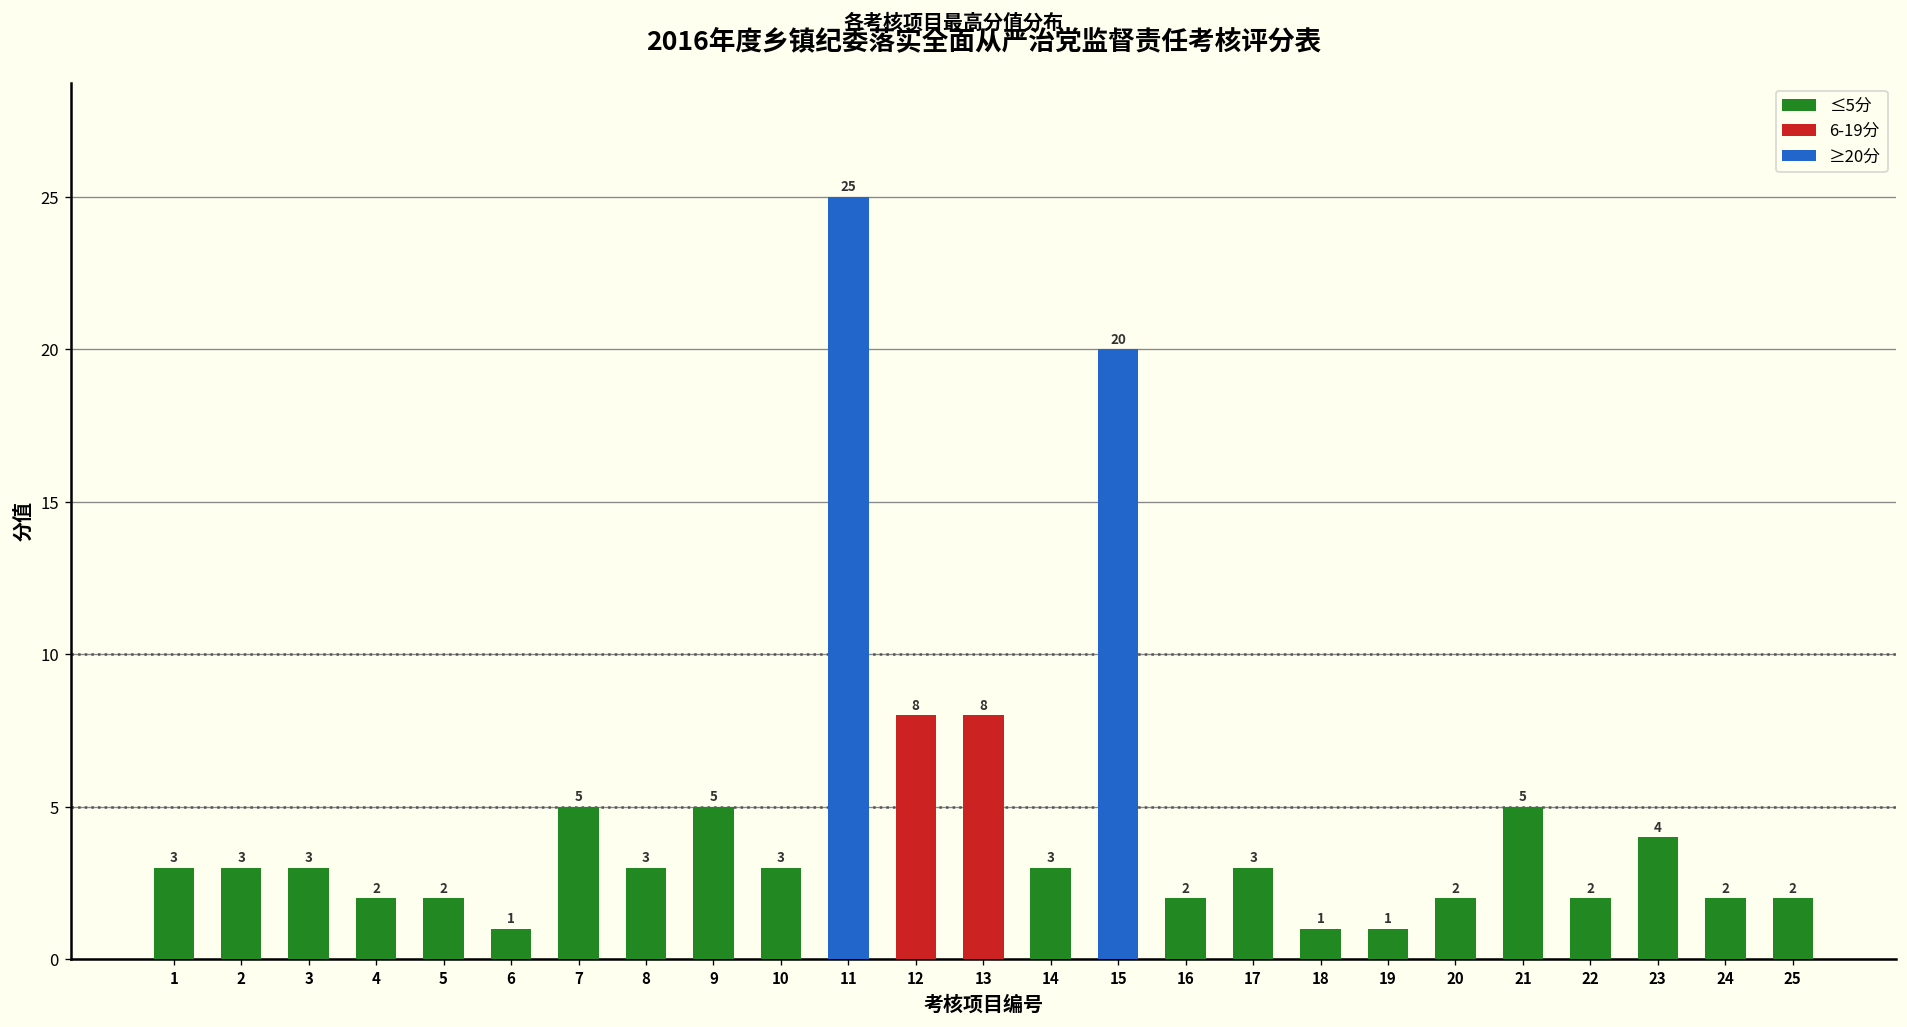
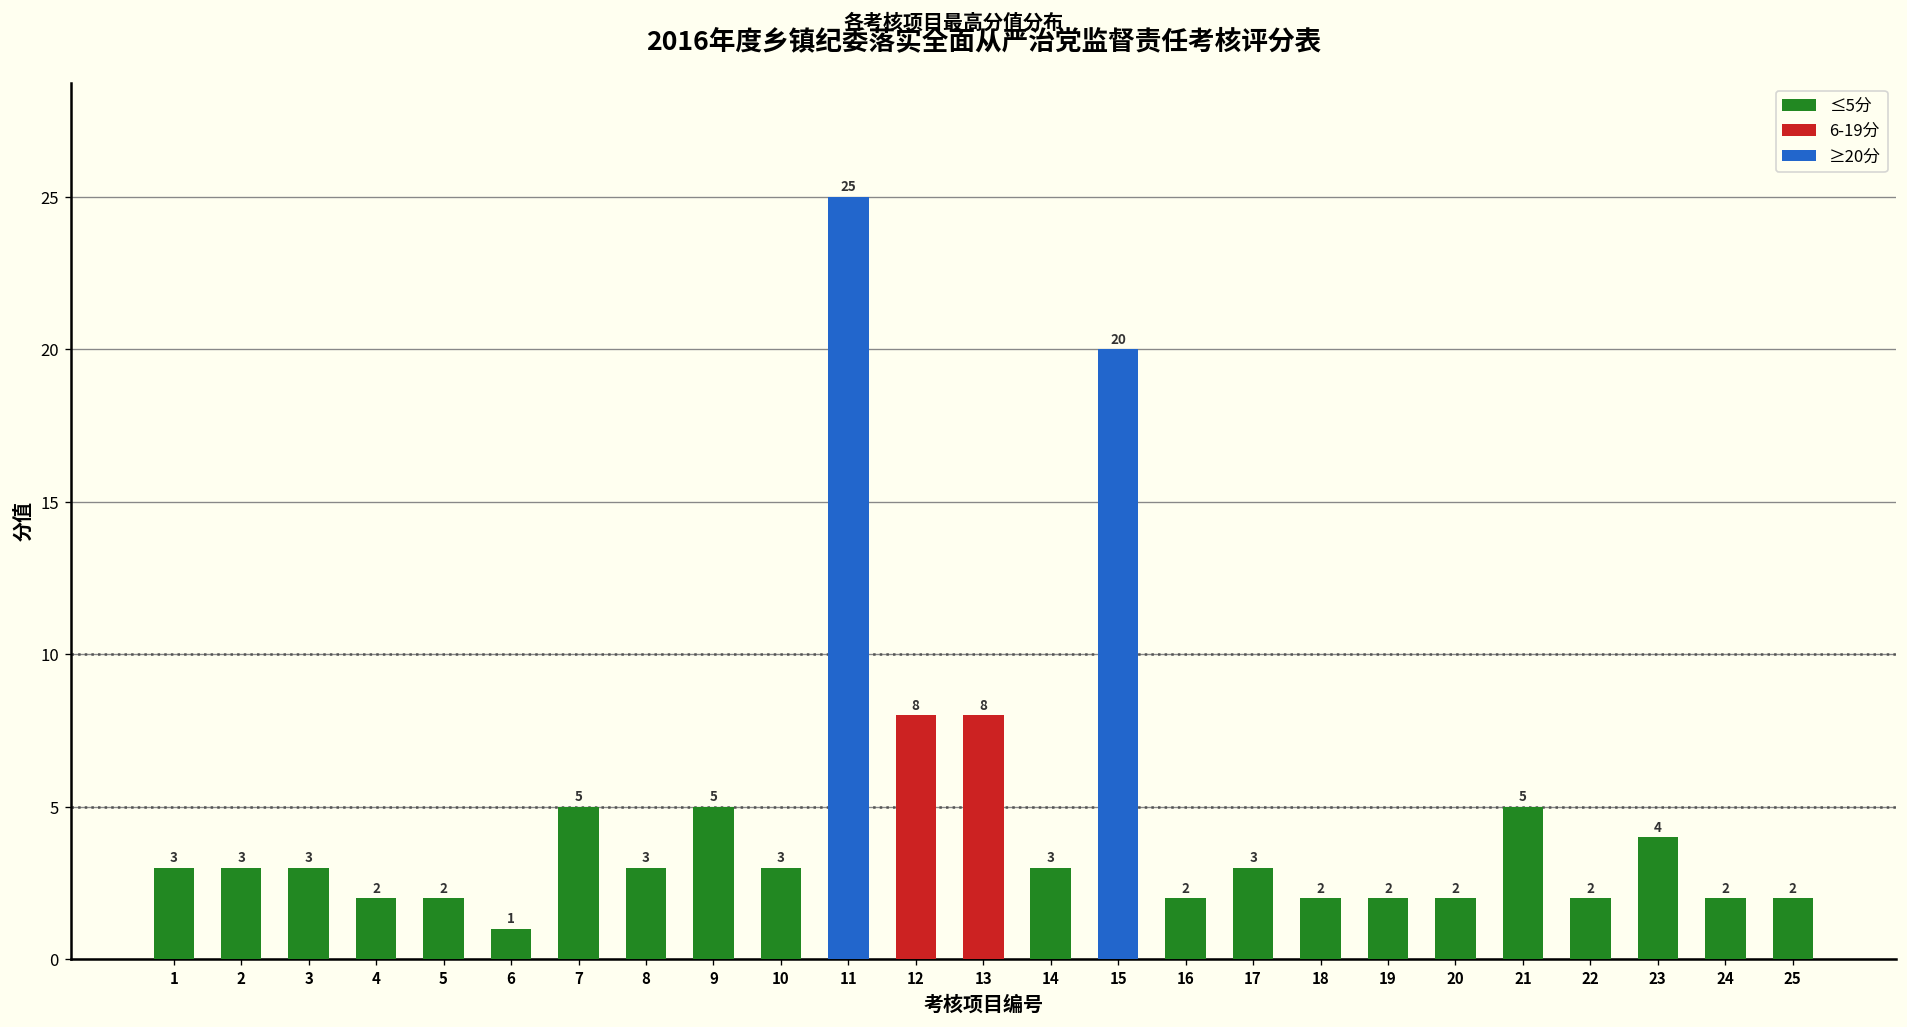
  {
    "1": 3,
    "2": 3,
    "3": 3,
    "4": 2,
    "5": 2,
    "6": 1,
    "7": 5,
    "8": 3,
    "9": 5,
    "10": 3,
    "11": 25,
    "12": 8,
    "13": 8,
    "14": 3,
    "15": 20,
    "16": 2,
    "17": 3,
-   "18": 1,
-   "19": 1,
+   "18": 2,
+   "19": 2,
    "20": 2,
    "21": 5,
    "22": 2,
    "23": 4,
    "24": 2,
    "25": 2
  }
